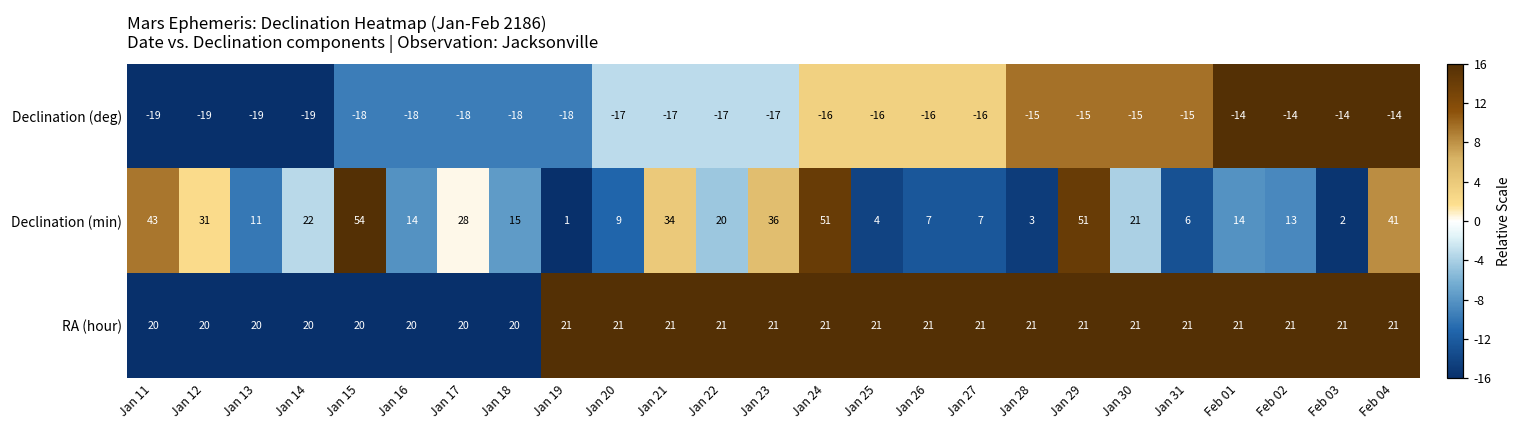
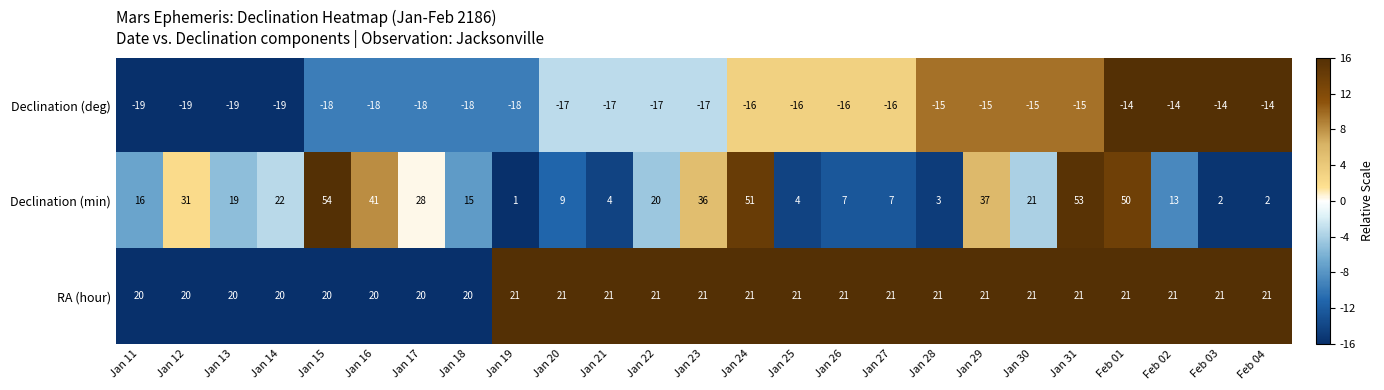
  {
    "Declination (deg)": {
      "Jan 11": -19,
      "Jan 12": -19,
      "Jan 13": -19,
      "Jan 14": -19,
      "Jan 15": -18,
      "Jan 16": -18,
      "Jan 17": -18,
      "Jan 18": -18,
      "Jan 19": -18,
      "Jan 20": -17,
      "Jan 21": -17,
      "Jan 22": -17,
      "Jan 23": -17,
      "Jan 24": -16,
      "Jan 25": -16,
      "Jan 26": -16,
      "Jan 27": -16,
      "Jan 28": -15,
      "Jan 29": -15,
      "Jan 30": -15,
      "Jan 31": -15,
      "Feb 01": -14,
      "Feb 02": -14,
      "Feb 03": -14,
      "Feb 04": -14
    },
    "Declination (min)": {
-     "Jan 11": 43,
+     "Jan 11": 16,
      "Jan 12": 31,
-     "Jan 13": 11,
+     "Jan 13": 19,
      "Jan 14": 22,
      "Jan 15": 54,
-     "Jan 16": 14,
+     "Jan 16": 41,
      "Jan 17": 28,
      "Jan 18": 15,
      "Jan 19": 1,
      "Jan 20": 9,
-     "Jan 21": 34,
+     "Jan 21": 4,
      "Jan 22": 20,
      "Jan 23": 36,
      "Jan 24": 51,
      "Jan 25": 4,
      "Jan 26": 7,
      "Jan 27": 7,
      "Jan 28": 3,
-     "Jan 29": 51,
+     "Jan 29": 37,
      "Jan 30": 21,
-     "Jan 31": 6,
-     "Feb 01": 14,
+     "Jan 31": 53,
+     "Feb 01": 50,
      "Feb 02": 13,
      "Feb 03": 2,
-     "Feb 04": 41
+     "Feb 04": 2
    },
    "RA (hour)": {
      "Jan 11": 20,
      "Jan 12": 20,
      "Jan 13": 20,
      "Jan 14": 20,
      "Jan 15": 20,
      "Jan 16": 20,
      "Jan 17": 20,
      "Jan 18": 20,
      "Jan 19": 21,
      "Jan 20": 21,
      "Jan 21": 21,
      "Jan 22": 21,
      "Jan 23": 21,
      "Jan 24": 21,
      "Jan 25": 21,
      "Jan 26": 21,
      "Jan 27": 21,
      "Jan 28": 21,
      "Jan 29": 21,
      "Jan 30": 21,
      "Jan 31": 21,
      "Feb 01": 21,
      "Feb 02": 21,
      "Feb 03": 21,
      "Feb 04": 21
    }
  }
